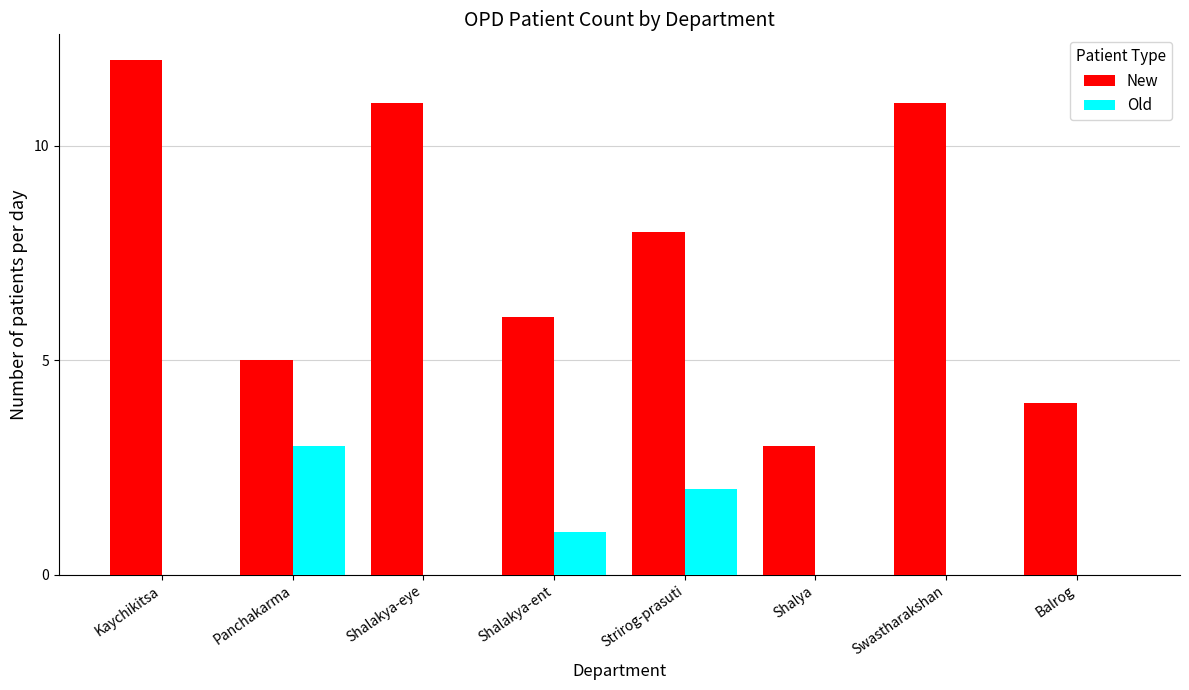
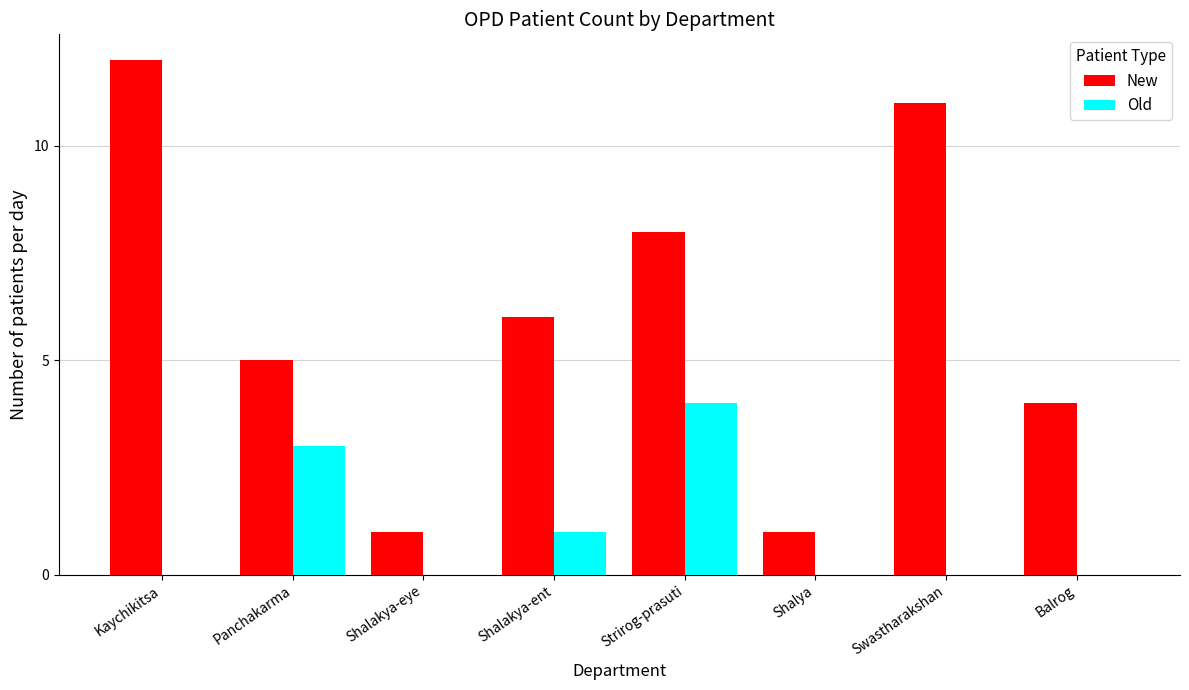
  {
    "New": {
      "Kaychikitsa": 12,
      "Panchakarma": 5,
-     "Shalakya-eye": 11,
+     "Shalakya-eye": 1,
      "Shalakya-ent": 6,
      "Strirog-prasuti": 8,
-     "Shalya": 3,
+     "Shalya": 1,
      "Swastharakshan": 11,
      "Balrog": 4
    },
    "Old": {
      "Kaychikitsa": 0,
      "Panchakarma": 3,
      "Shalakya-eye": 0,
      "Shalakya-ent": 1,
-     "Strirog-prasuti": 2,
+     "Strirog-prasuti": 4,
      "Shalya": 0,
      "Swastharakshan": 0,
      "Balrog": 0
    }
  }
